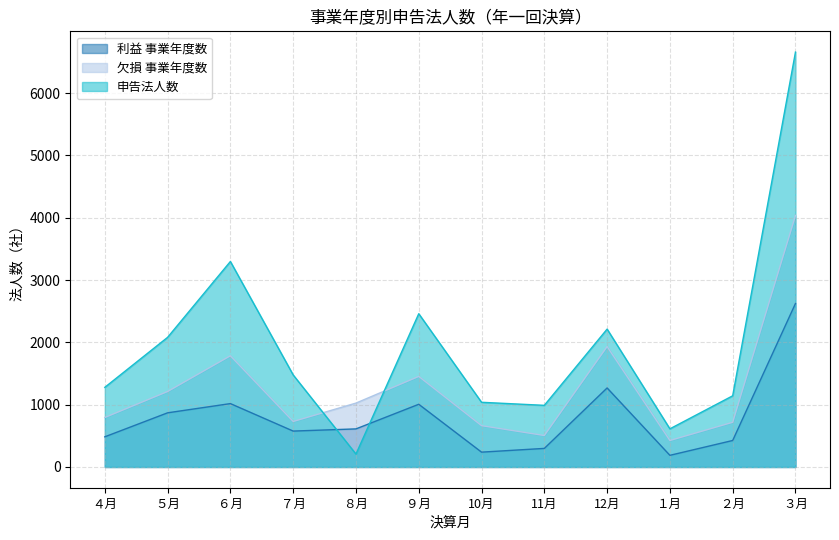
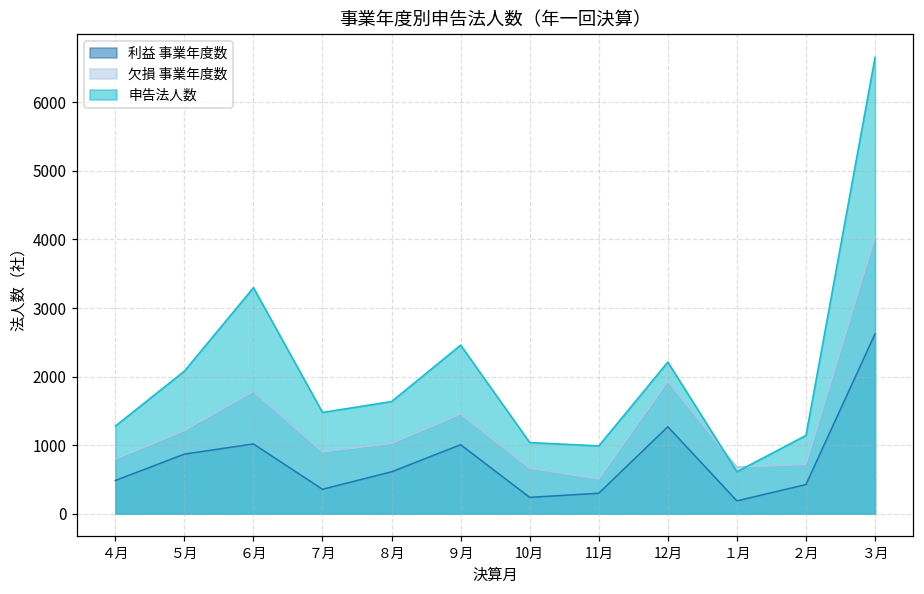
  {
    "利益 事業年度数": {
      "４月": 500,
      "５月": 900,
      "６月": 1000,
-     "７月": 600,
+     "７月": 400,
      "８月": 600,
      "９月": 1000,
      "10月": 200,
      "11月": 300,
      "12月": 1300,
      "１月": 200,
      "２月": 400,
      "３月": 2600
    },
    "欠損 事業年度数": {
      "４月": 800,
      "５月": 1200,
      "６月": 1800,
-     "７月": 700,
+     "７月": 900,
      "８月": 1000,
      "９月": 1500,
      "10月": 700,
      "11月": 500,
      "12月": 1900,
-     "１月": 400,
+     "１月": 700,
      "２月": 700,
      "３月": 4000
    },
    "申告法人数": {
      "４月": 1300,
      "５月": 2100,
      "６月": 3300,
      "７月": 1500,
-     "８月": 200,
+     "８月": 1600,
      "９月": 2500,
      "10月": 1000,
      "11月": 1000,
      "12月": 2200,
      "１月": 600,
      "２月": 1100,
      "３月": 6700
    }
  }
